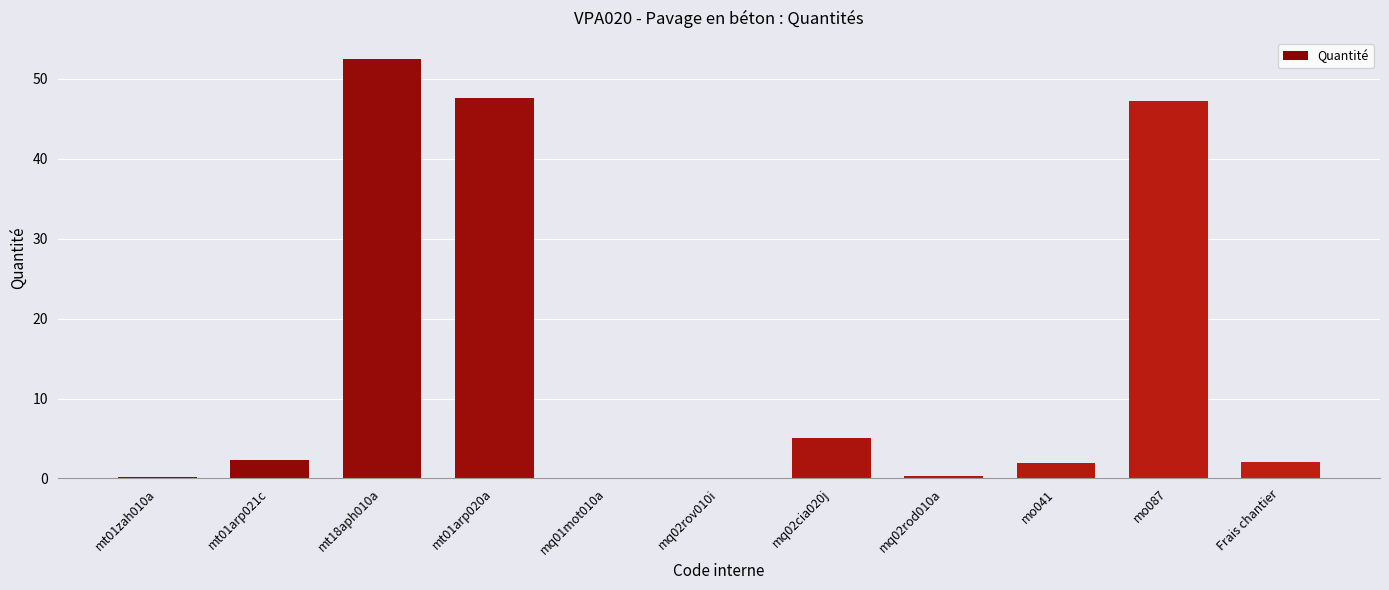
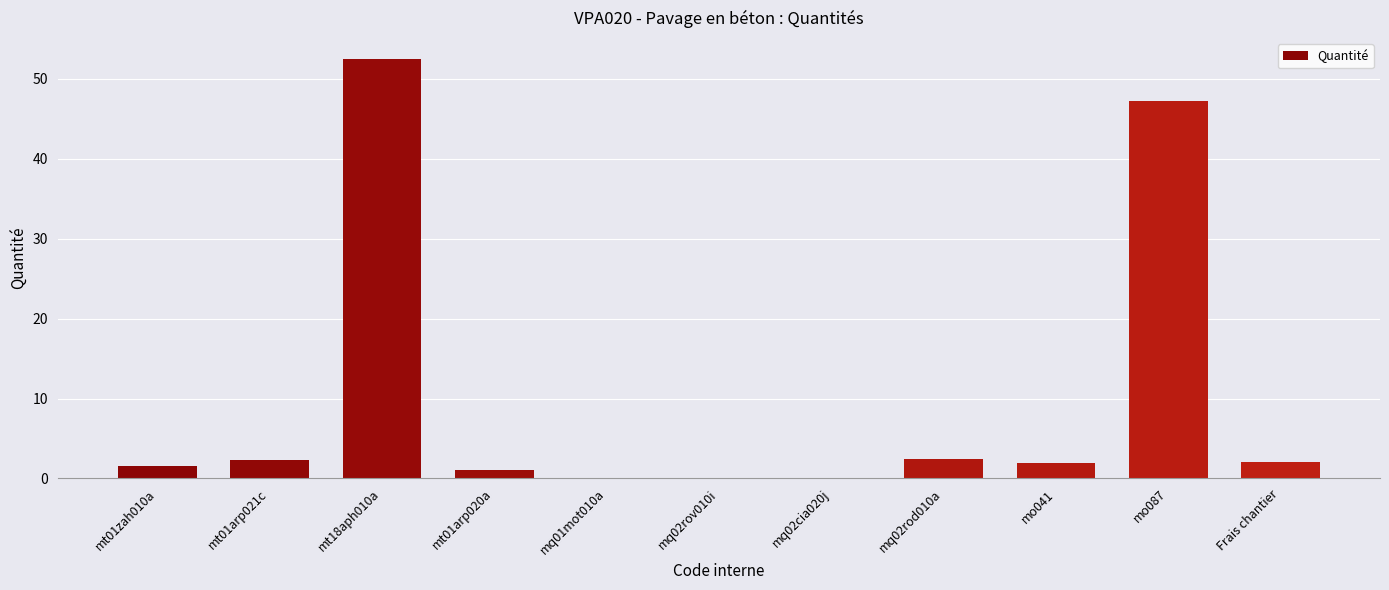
  {
-   "mt01zah010a": 0,
+   "mt01zah010a": 2,
    "mt01arp021c": 2,
    "mt18aph010a": 53,
-   "mt01arp020a": 48,
-   "mq02cia020j": 5,
-   "mq02rod010a": 0,
+   "mt01arp020a": 1,
+   "mq02cia020j": 0,
+   "mq02rod010a": 2,
    "mo041": 2,
    "mo087": 47,
    "Frais chantier": 2
  }
